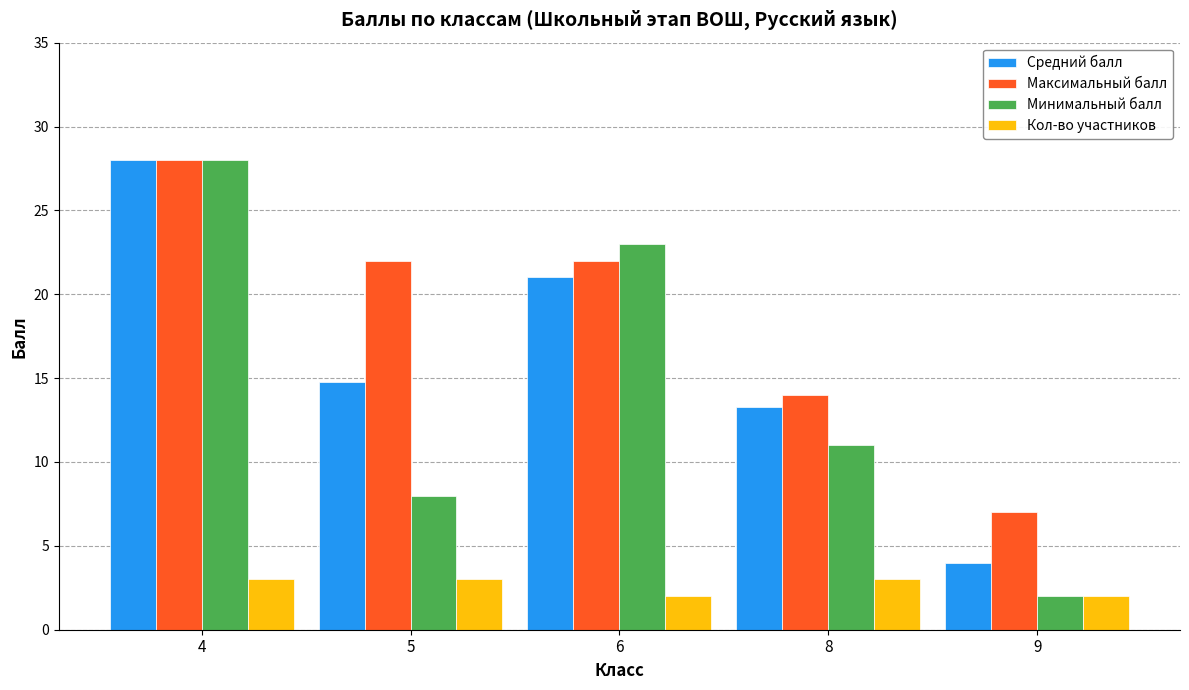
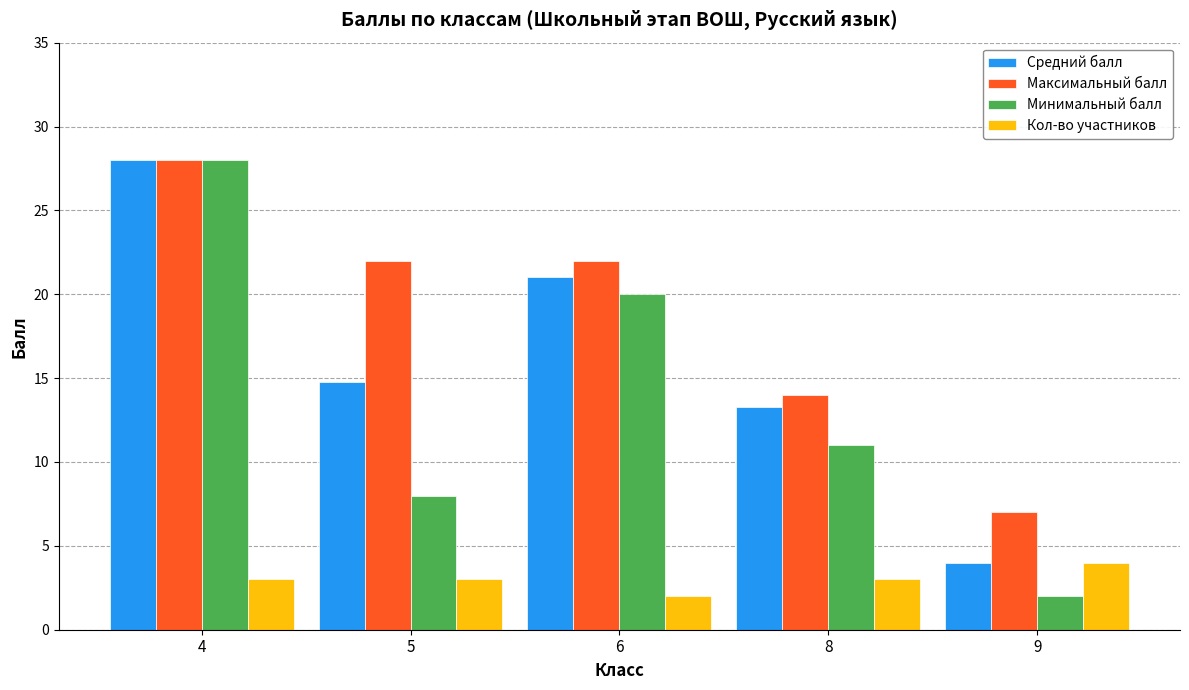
  {
    "Средний балл": {
      "4": 28,
      "5": 14.8,
      "6": 21,
      "8": 13.3,
      "9": 4
    },
    "Максимальный балл": {
      "4": 28,
      "5": 22,
      "6": 22,
      "8": 14,
      "9": 7
    },
    "Минимальный балл": {
      "4": 28,
      "5": 8,
-     "6": 23,
+     "6": 20,
      "8": 11,
      "9": 2
    },
    "Кол-во участников": {
      "4": 3,
      "5": 3,
      "6": 2,
      "8": 3,
-     "9": 2
+     "9": 4
    }
  }
